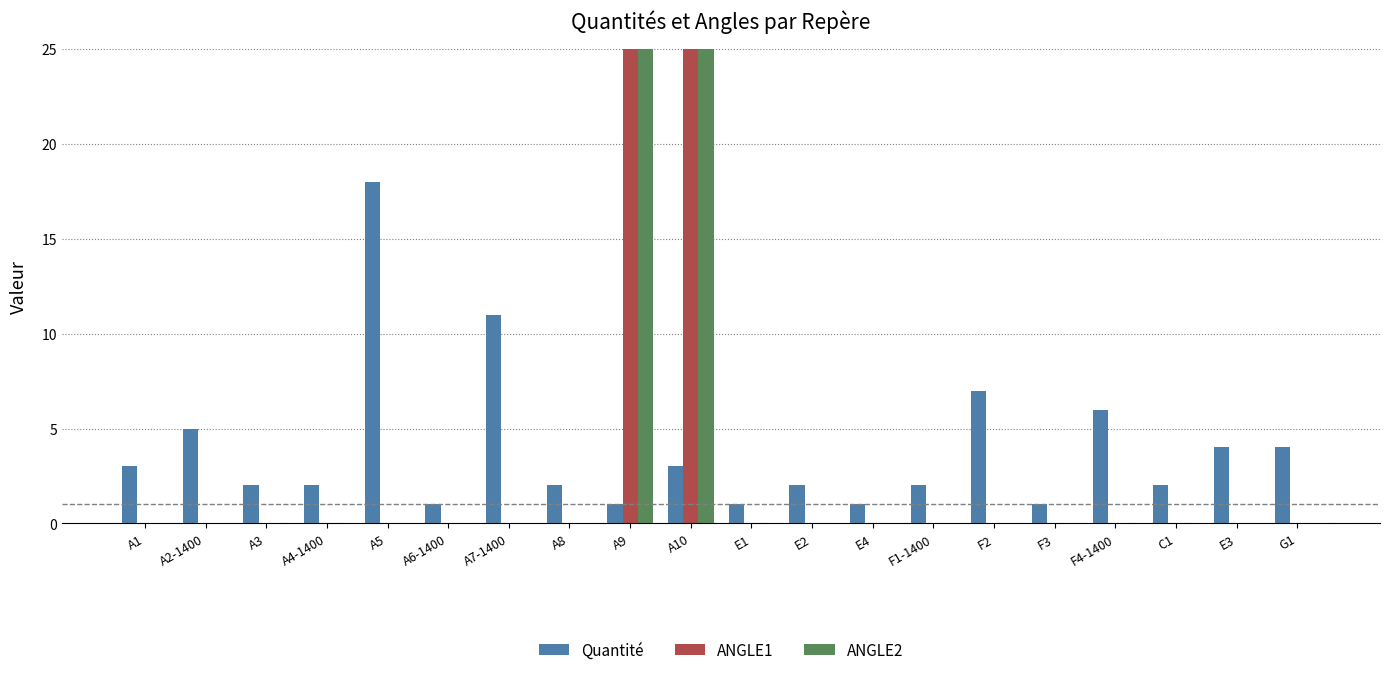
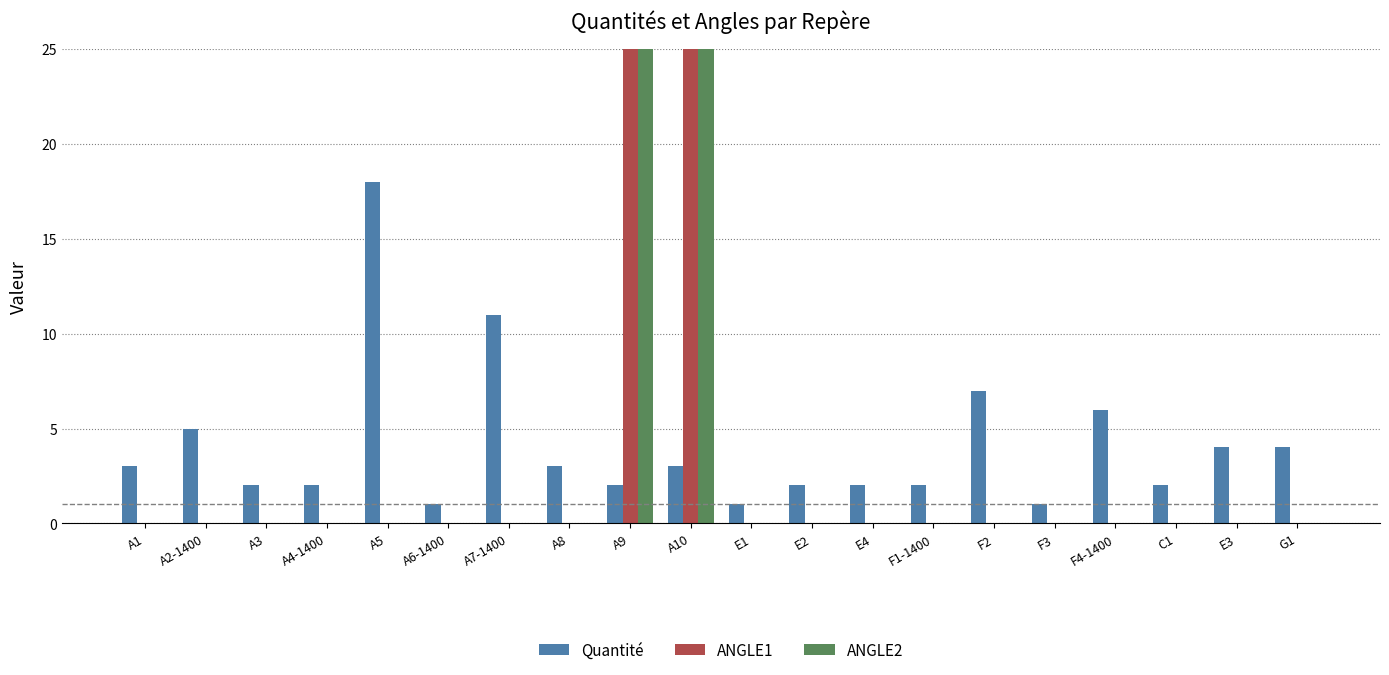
  {
    "Quantité": {
      "A1": 3,
      "A2-1400": 5,
      "A3": 2,
      "A4-1400": 2,
      "A5": 18,
      "A6-1400": 1,
      "A7-1400": 11,
-     "A8": 2,
-     "A9": 1,
+     "A8": 3,
+     "A9": 2,
      "A10": 3,
      "E1": 1,
      "E2": 2,
-     "E4": 1,
+     "E4": 2,
      "F1-1400": 2,
      "F2": 7,
      "F3": 1,
      "F4-1400": 6,
      "C1": 2,
      "E3": 4,
      "G1": 4
    },
    "ANGLE1": {
      "A1": 0,
      "A2-1400": 0,
      "A3": 0,
      "A4-1400": 0,
      "A5": 0,
      "A6-1400": 0,
      "A7-1400": 0,
      "A8": 0,
      "E1": 0,
      "E2": 0,
      "E4": 0,
      "F1-1400": 0,
      "F2": 0,
      "F3": 0,
      "F4-1400": 0,
      "C1": 0,
      "E3": 0,
      "G1": 0
    },
    "ANGLE2": {
      "A1": 0,
      "A2-1400": 0,
      "A3": 0,
      "A4-1400": 0,
      "A5": 0,
      "A6-1400": 0,
      "A7-1400": 0,
      "A8": 0,
      "E1": 0,
      "E2": 0,
      "E4": 0,
      "F1-1400": 0,
      "F2": 0,
      "F3": 0,
      "F4-1400": 0,
      "C1": 0,
      "E3": 0,
      "G1": 0
    }
  }
